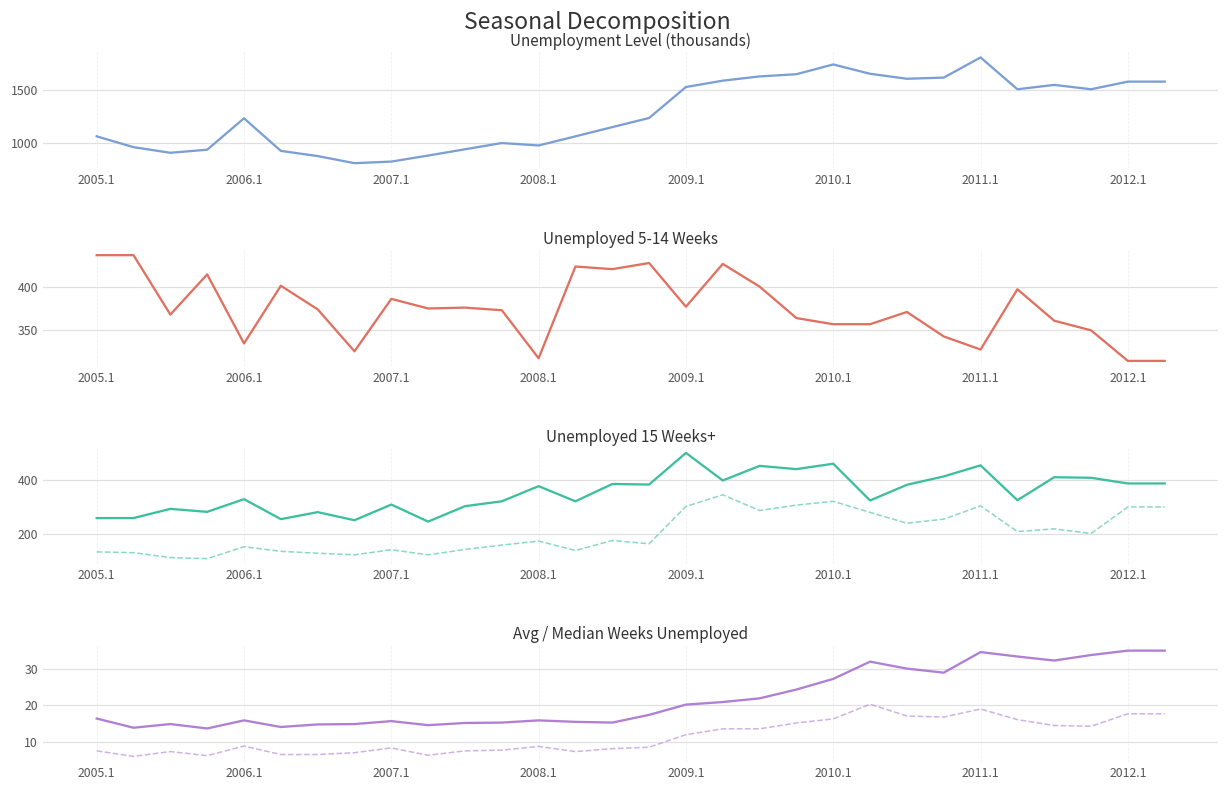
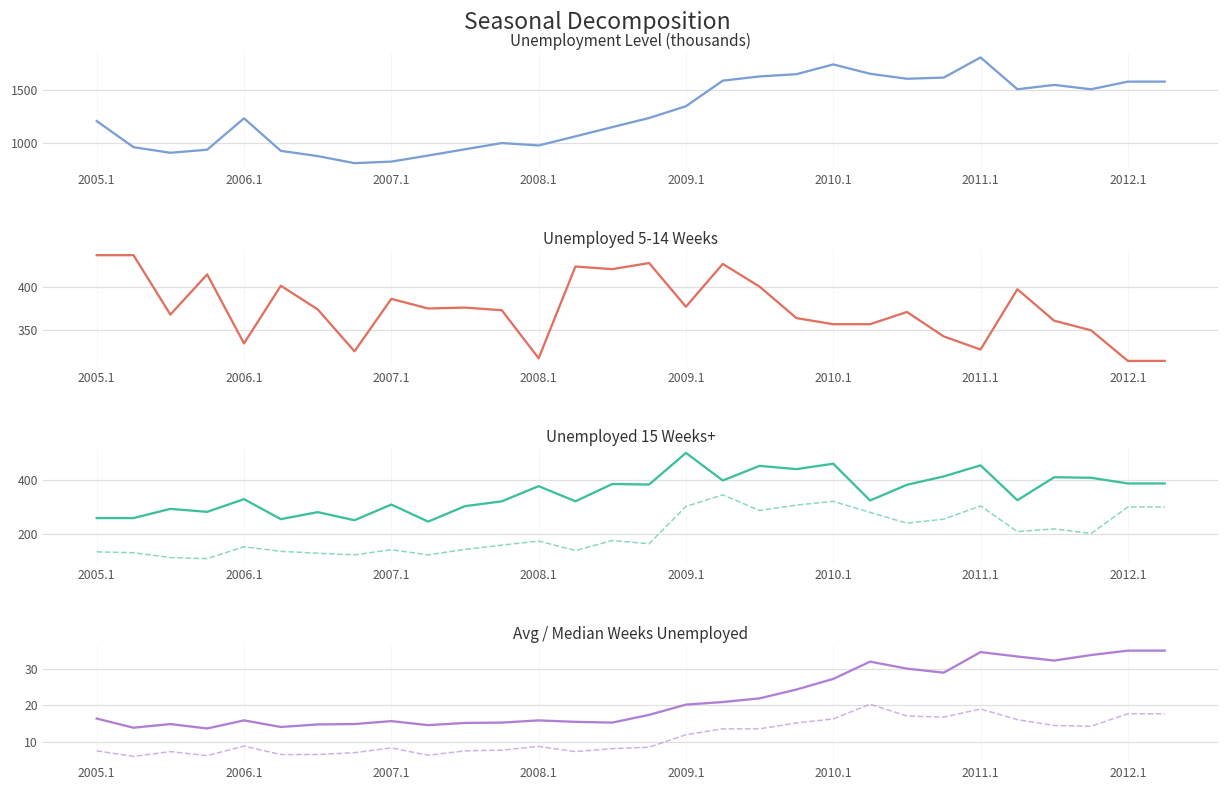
  {
    "Unemployment Level (thousands)": {
-     "2005.1": 1100,
+     "2005.1": 1200,
      "2006.1": 1200,
      "2007.1": 800,
      "2008.1": 1000,
-     "2009.1": 1500,
+     "2009.1": 1300,
      "2010.1": 1700,
      "2011.1": 1800,
      "2012.1": 1600
    },
    "Unemployed 5-14 Weeks": {
      "2005.1": 440,
      "2006.1": 340,
      "2007.1": 390,
      "2008.1": 320,
      "2009.1": 380,
      "2010.1": 360,
      "2011.1": 330,
      "2012.1": 320
    }
  }
